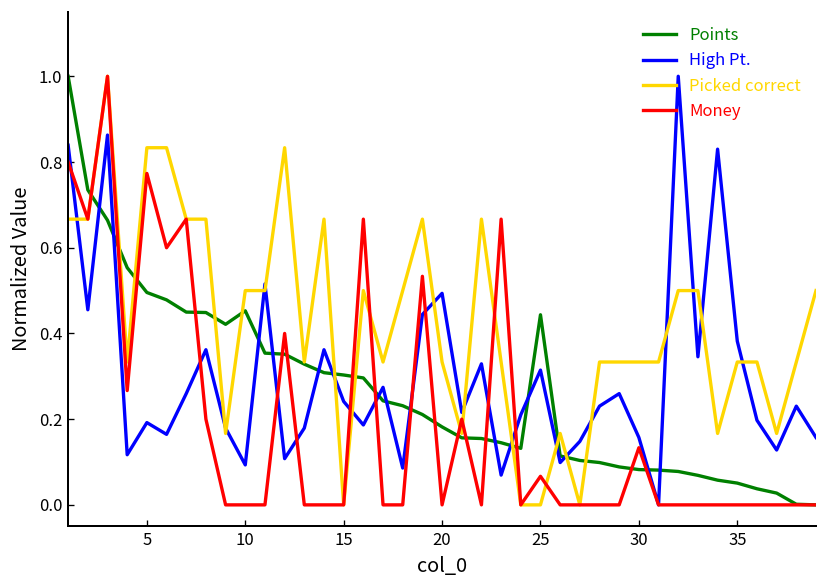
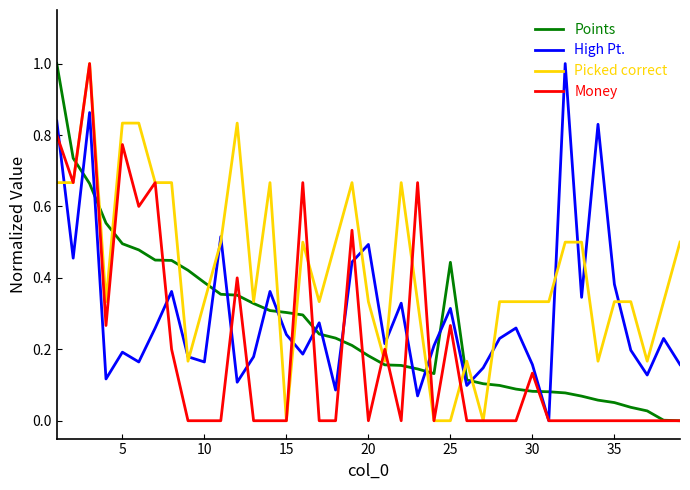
  {
    "Points": {
      "5": 0.50,
-     "10": 0.45,
+     "10": 0.39,
      "15": 0.30,
      "20": 0.18,
      "25": 0.44,
      "30": 0.08,
      "35": 0.05
    },
    "High Pt.": {
      "5": 0.19,
-     "10": 0.09,
+     "10": 0.16,
      "15": 0.24,
      "20": 0.49,
      "25": 0.31,
      "30": 0.16,
      "35": 0.38
    },
    "Picked correct": {
      "5": 0.83,
-     "10": 0.50,
+     "10": 0.33,
      "20": 0.33,
      "25": 0.00,
      "30": 0.33,
      "35": 0.33
    },
    "Money": {
      "5": 0.77,
      "10": 0.00,
      "20": 0.00,
-     "25": 0.07,
+     "25": 0.27,
      "30": 0.13,
      "35": 0.00
    }
  }
